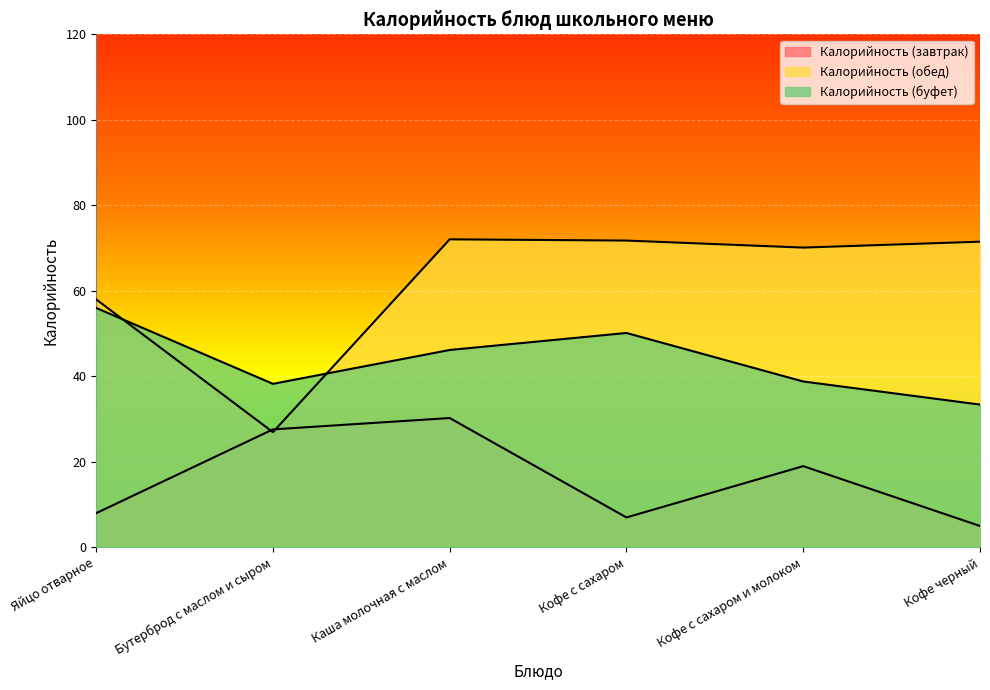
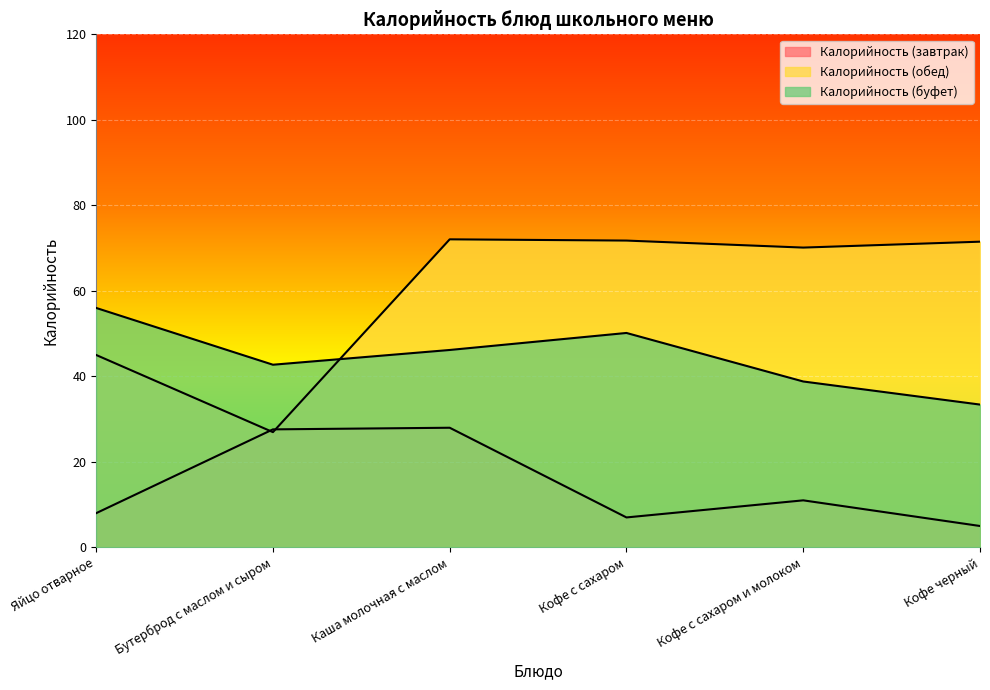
  {
    "Калорийность (завтрак)": {
      "Яйцо отварное": 8,
      "Бутерброд с маслом и сыром": 28,
-     "Каша молочная с маслом": 30,
+     "Каша молочная с маслом": 28,
      "Кофе с сахаром": 7,
-     "Кофе с сахаром и молоком": 19,
+     "Кофе с сахаром и молоком": 11,
      "Кофе черный": 5
    },
    "Калорийность (обед)": {
-     "Яйцо отварное": 58,
+     "Яйцо отварное": 45,
      "Бутерброд с маслом и сыром": 27,
      "Каша молочная с маслом": 72,
      "Кофе с сахаром": 72,
      "Кофе с сахаром и молоком": 70,
      "Кофе черный": 72
    },
    "Калорийность (буфет)": {
      "Яйцо отварное": 56,
-     "Бутерброд с маслом и сыром": 38,
+     "Бутерброд с маслом и сыром": 43,
      "Каша молочная с маслом": 46,
      "Кофе с сахаром": 50,
      "Кофе с сахаром и молоком": 39,
      "Кофе черный": 33
    }
  }
